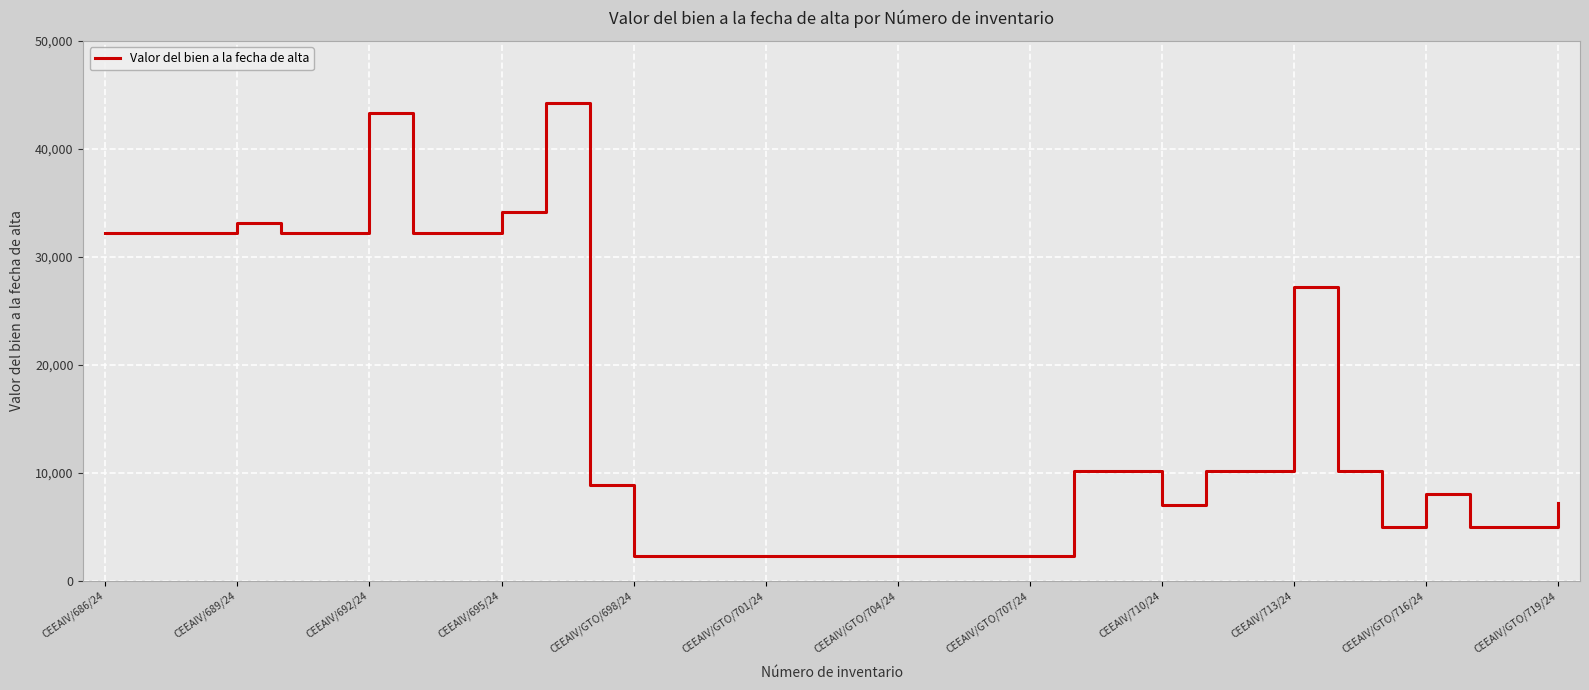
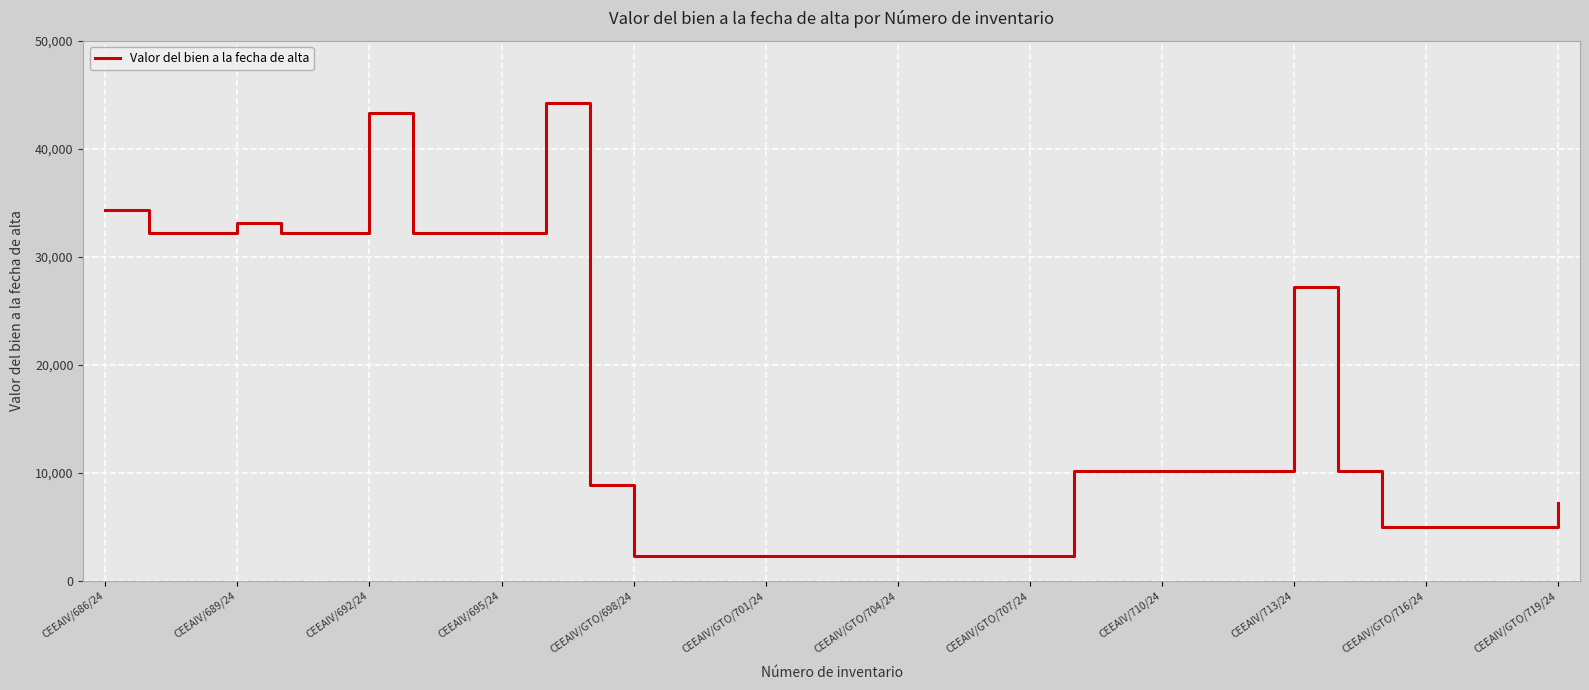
  {
-   "CEEAIV/686/24": "32,200",
+   "CEEAIV/686/24": "34,300",
    "CEEAIV/689/24": "33,100",
    "CEEAIV/692/24": "43,300",
-   "CEEAIV/695/24": "34,200",
+   "CEEAIV/695/24": "32,200",
    "CEEAIV/GTO/698/24": "2,300",
    "CEEAIV/GTO/701/24": "2,300",
    "CEEAIV/GTO/704/24": "2,300",
    "CEEAIV/GTO/707/24": "2,300",
-   "CEEAIV/710/24": "7,000",
+   "CEEAIV/710/24": "10,100",
    "CEEAIV/713/24": "27,300",
-   "CEEAIV/GTO/716/24": "8,000",
+   "CEEAIV/GTO/716/24": "5,000",
    "CEEAIV/GTO/719/24": "7,200"
  }
